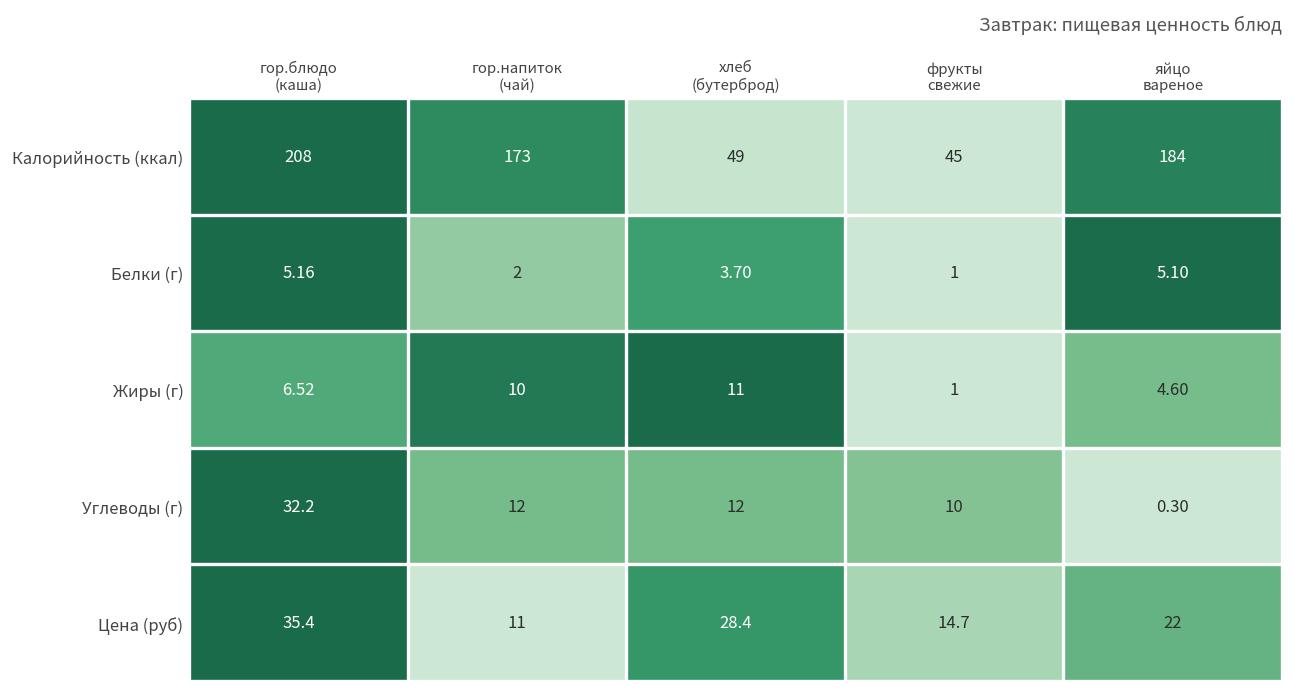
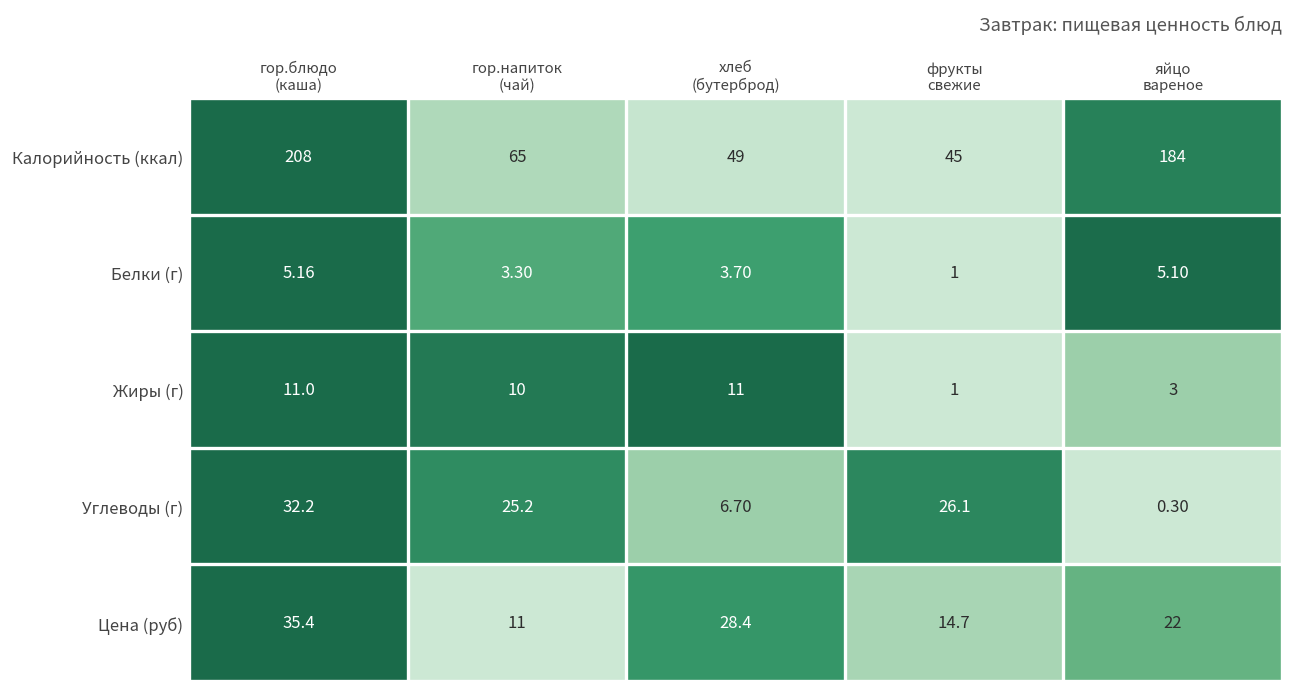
  {
    "Калорийность (ккал)": {
      "гор.блюдо (каша)": 208,
-     "гор.напиток (чай)": 173,
+     "гор.напиток (чай)": 65,
      "хлеб (бутерброд)": 49,
      "фрукты свежие": 45,
      "яйцо вареное": 184
    },
    "Белки (г)": {
      "гор.блюдо (каша)": 5.16,
-     "гор.напиток (чай)": 2,
+     "гор.напиток (чай)": 3.30,
      "хлеб (бутерброд)": 3.70,
      "фрукты свежие": 1,
      "яйцо вареное": 5.10
    },
    "Жиры (г)": {
-     "гор.блюдо (каша)": 6.52,
+     "гор.блюдо (каша)": 11.0,
      "гор.напиток (чай)": 10,
      "хлеб (бутерброд)": 11,
      "фрукты свежие": 1,
-     "яйцо вареное": 4.60
+     "яйцо вареное": 3
    },
    "Углеводы (г)": {
      "гор.блюдо (каша)": 32.2,
-     "гор.напиток (чай)": 12,
-     "хлеб (бутерброд)": 12,
-     "фрукты свежие": 10,
+     "гор.напиток (чай)": 25.2,
+     "хлеб (бутерброд)": 6.70,
+     "фрукты свежие": 26.1,
      "яйцо вареное": 0.30
    },
    "Цена (руб)": {
      "гор.блюдо (каша)": 35.4,
      "гор.напиток (чай)": 11,
      "хлеб (бутерброд)": 28.4,
      "фрукты свежие": 14.7,
      "яйцо вареное": 22
    }
  }
